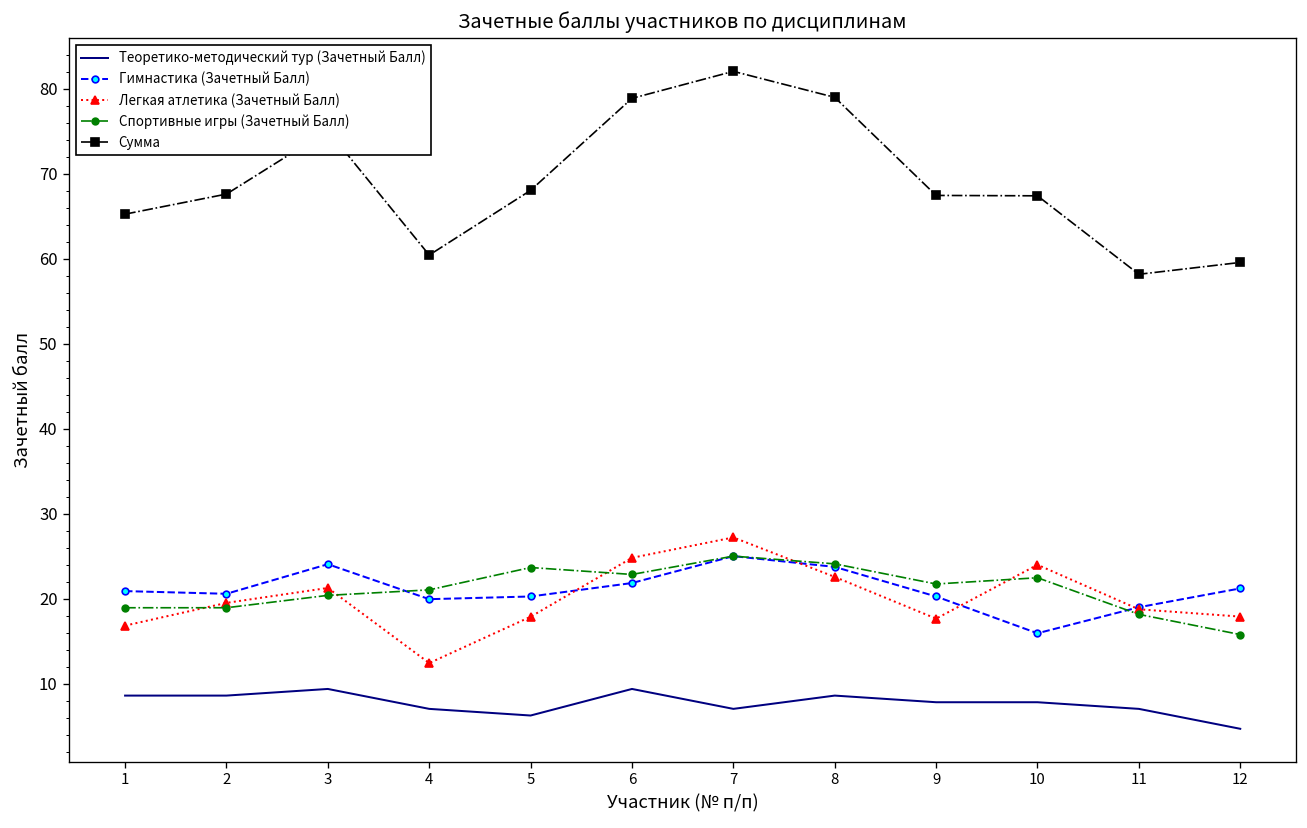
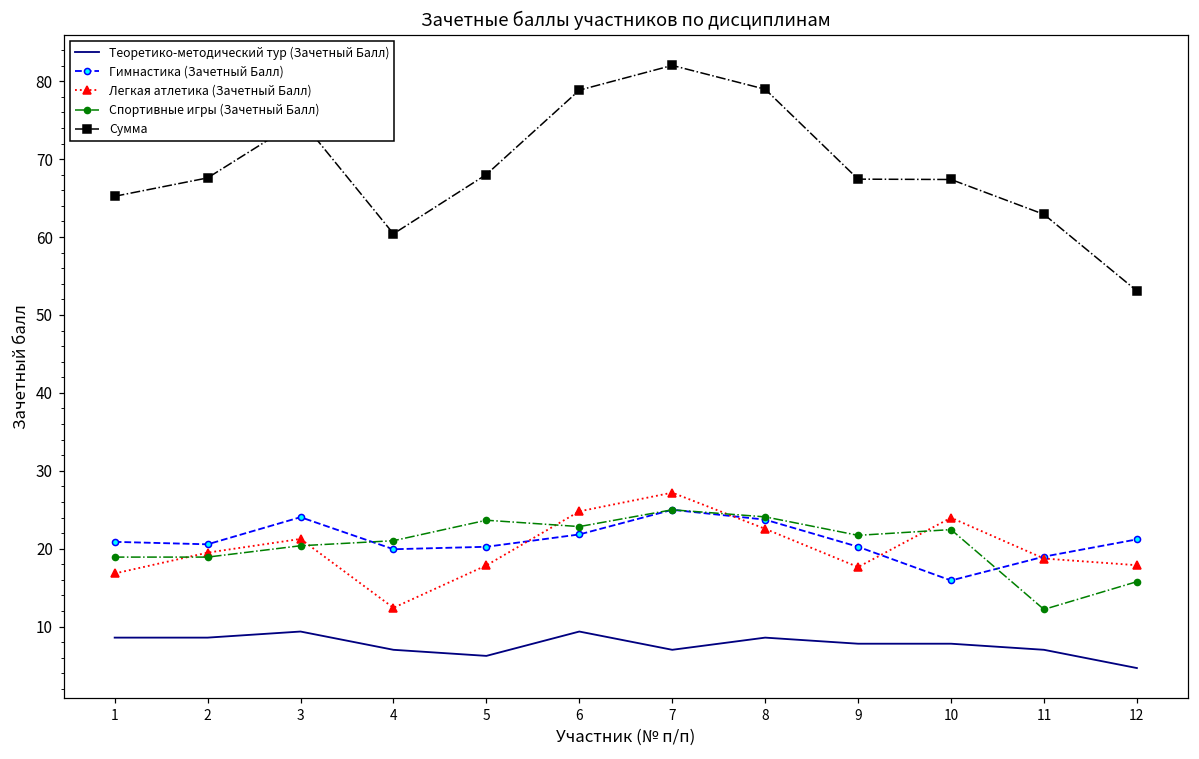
  {
    "Теоретико-методический тур (Зачетный Балл)": {
      "1": 9,
      "2": 9,
      "3": 9,
      "4": 7,
      "5": 6,
      "6": 9,
      "7": 7,
      "8": 9,
      "9": 8,
      "10": 8,
      "11": 7,
      "12": 5
    },
    "Гимнастика (Зачетный Балл)": {
      "1": 21,
      "2": 21,
      "3": 24,
      "4": 20,
      "5": 20,
      "6": 22,
      "9": 20,
      "10": 16,
      "12": 21
    },
    "Легкая атлетика (Зачетный Балл)": {
      "1": 17,
      "2": 20,
      "3": 21,
      "4": 12,
      "5": 18,
      "6": 25,
      "7": 27,
      "8": 23,
      "9": 18,
      "10": 24,
      "12": 18
    },
    "Спортивные игры (Зачетный Балл)": {
      "1": 19,
      "2": 19,
      "3": 20,
      "4": 21,
      "5": 24,
      "6": 23,
      "9": 22,
      "10": 22,
-     "11": 18,
+     "11": 12,
      "12": 16
    },
    "Сумма": {
      "1": 65,
      "2": 68,
      "4": 60,
      "5": 68,
      "6": 79,
      "7": 82,
      "8": 79,
      "9": 67,
      "10": 67,
-     "11": 58,
-     "12": 60
+     "11": 63,
+     "12": 53
    }
  }
